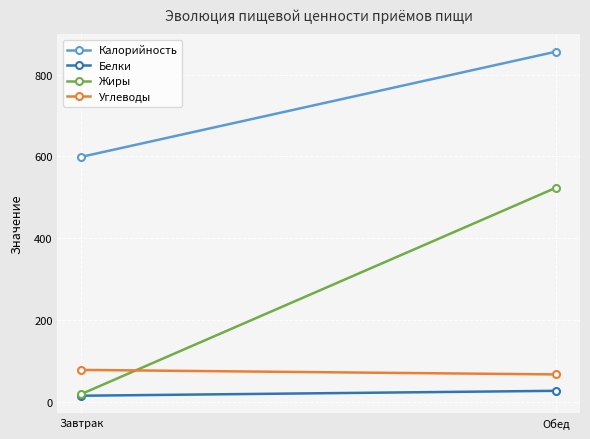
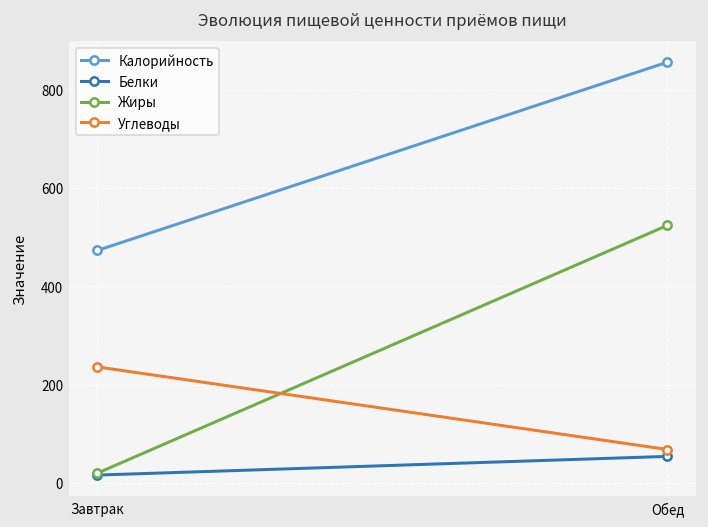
  {
    "Калорийность": {
-     "Завтрак": 600,
+     "Завтрак": 470,
      "Обед": 860
    },
    "Белки": {
-     "Обед": 30
+     "Обед": 50
    },
    "Жиры": {
      "Обед": 520
    },
    "Углеводы": {
-     "Завтрак": 80,
+     "Завтрак": 240,
      "Обед": 70
    }
  }
